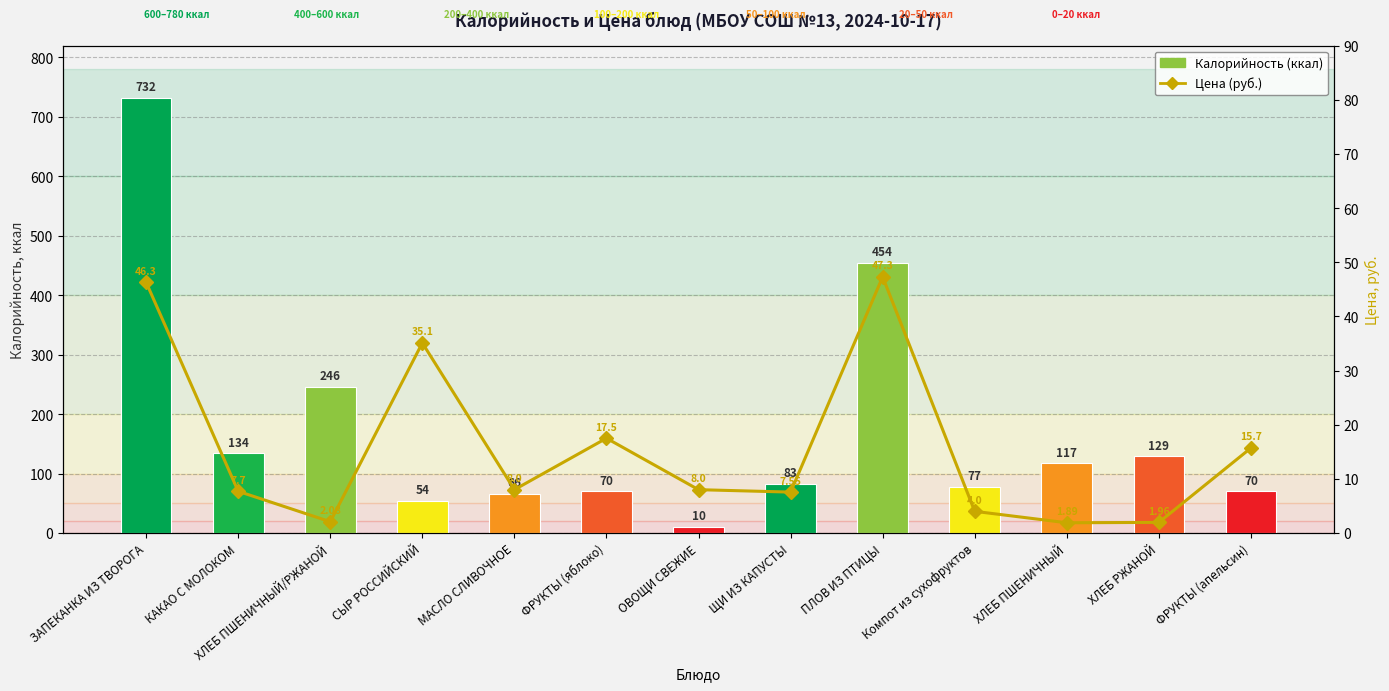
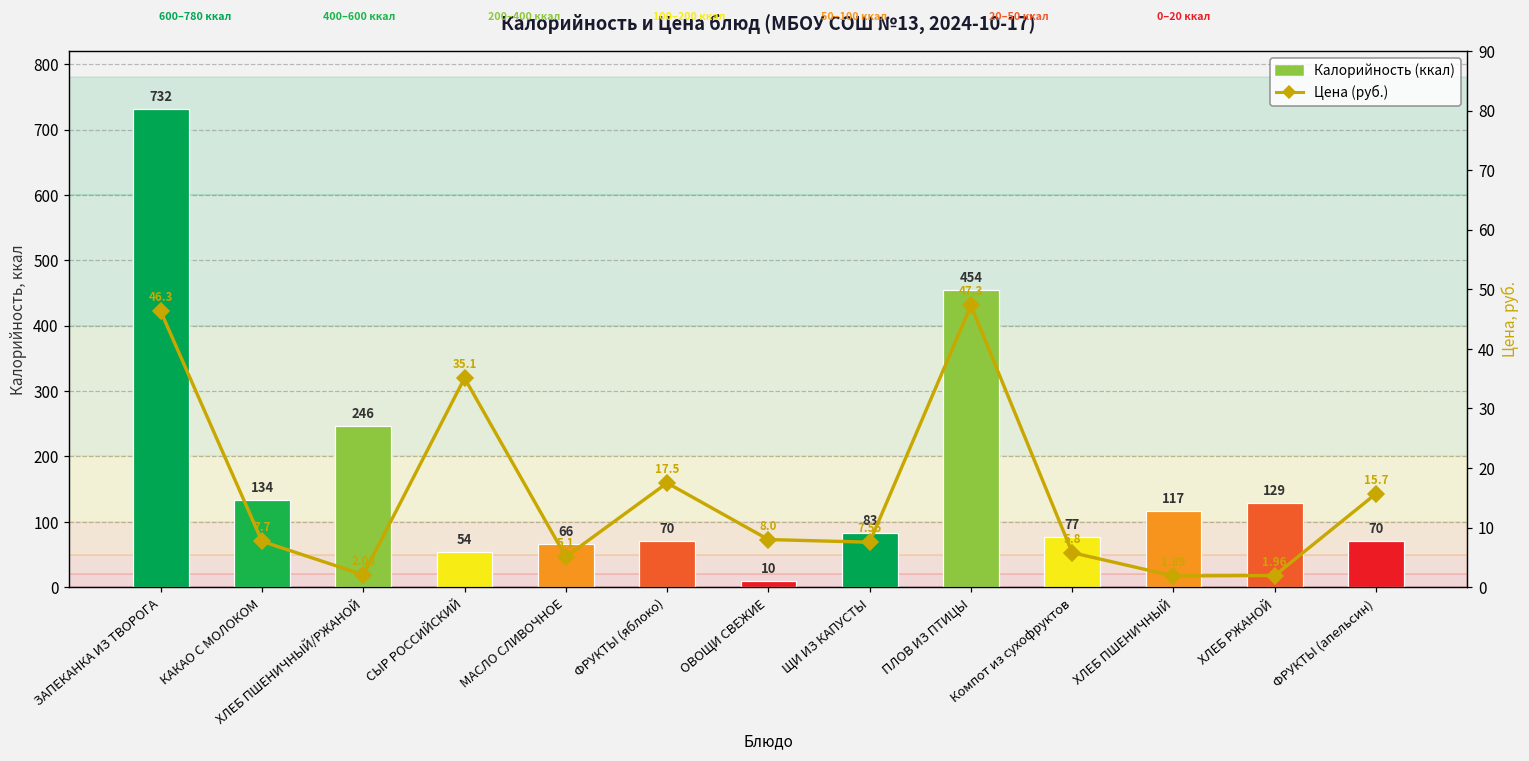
  {
    "Цена (руб.)": {
      "ЗАПЕКАНКА ИЗ ТВОРОГА": 46.3,
      "КАКАО С МОЛОКОМ": 7.7,
      "ХЛЕБ ПШЕНИЧНЫЙ/РЖАНОЙ": 2.08,
      "СЫР РОССИЙСКИЙ": 35.1,
-     "МАСЛО СЛИВОЧНОЕ": 8.0,
+     "МАСЛО СЛИВОЧНОЕ": 5.1,
      "ФРУКТЫ (яблоко)": 17.5,
      "ОВОЩИ СВЕЖИЕ": 8.0,
      "ПЛОВ ИЗ ПТИЦЫ": 47.3,
-     "Компот из сухофруктов": 4.0,
+     "Компот из сухофруктов": 5.8,
      "ХЛЕБ РЖАНОЙ": 1.96,
      "ФРУКТЫ (апельсин)": 15.7
    }
  }
